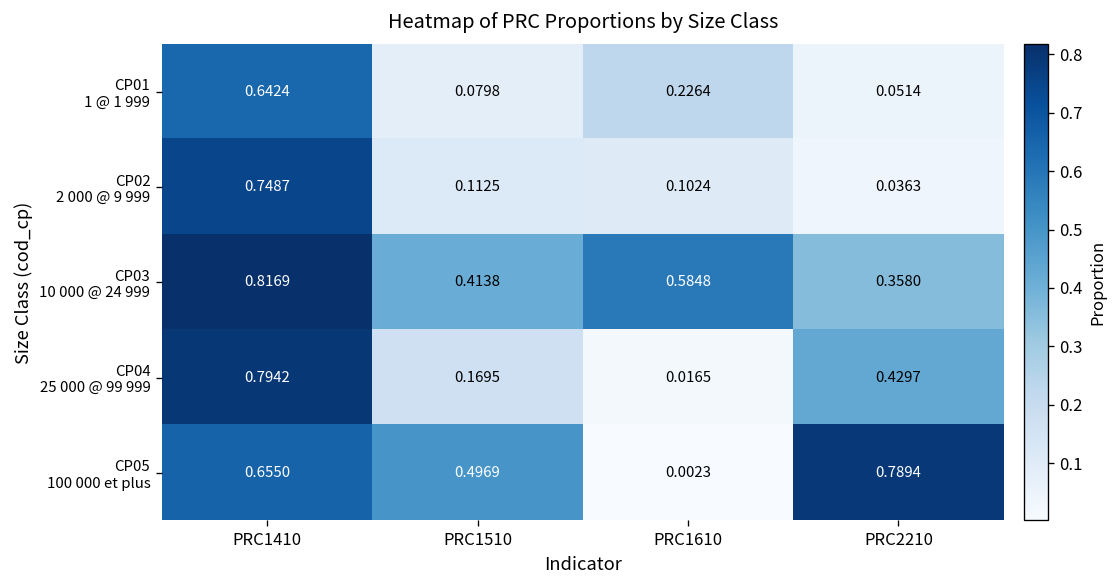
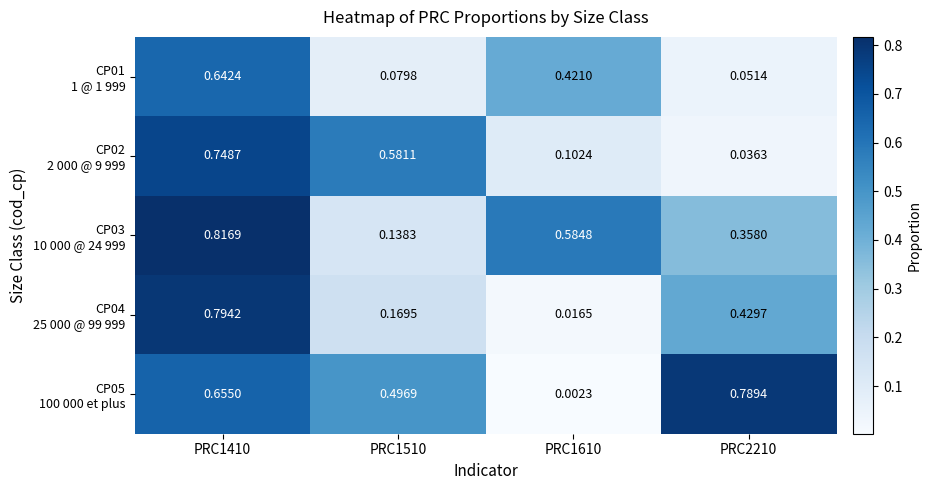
  {
    "CP01 1 @ 1 999": {
      "PRC1410": 0.6424,
      "PRC1510": 0.0798,
-     "PRC1610": 0.2264,
+     "PRC1610": 0.4210,
      "PRC2210": 0.0514
    },
    "CP02 2 000 @ 9 999": {
      "PRC1410": 0.7487,
-     "PRC1510": 0.1125,
+     "PRC1510": 0.5811,
      "PRC1610": 0.1024,
      "PRC2210": 0.0363
    },
    "CP03 10 000 @ 24 999": {
      "PRC1410": 0.8169,
-     "PRC1510": 0.4138,
+     "PRC1510": 0.1383,
      "PRC1610": 0.5848,
      "PRC2210": 0.3580
    },
    "CP04 25 000 @ 99 999": {
      "PRC1410": 0.7942,
      "PRC1510": 0.1695,
      "PRC1610": 0.0165,
      "PRC2210": 0.4297
    },
    "CP05 100 000 et plus": {
      "PRC1410": 0.6550,
      "PRC1510": 0.4969,
      "PRC1610": 0.0023,
      "PRC2210": 0.7894
    }
  }
